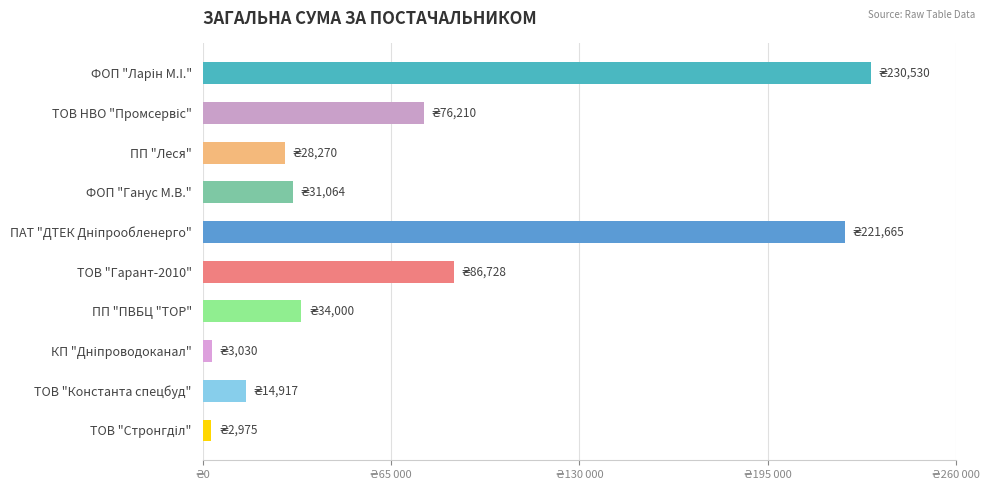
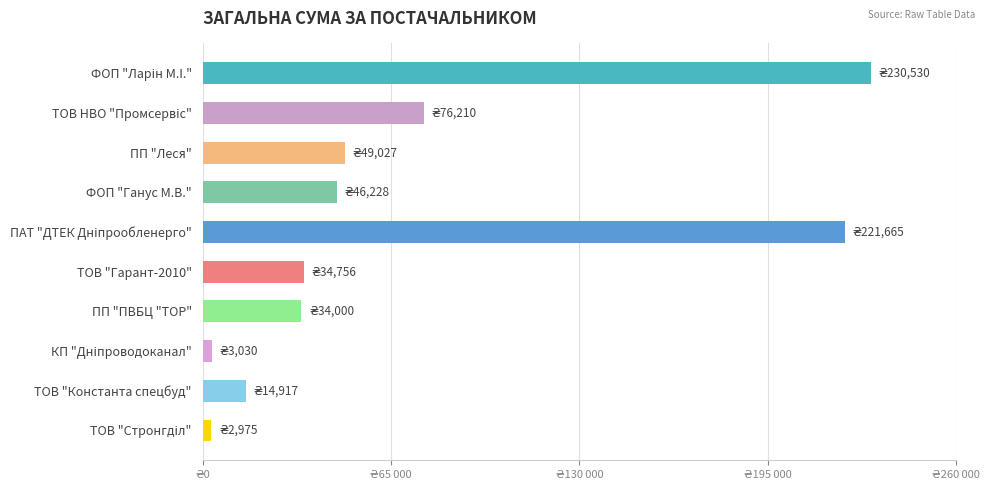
  {
    "ФОП \"Ларін М.І.\"": "230,530",
    "ТОВ НВО \"Промсервіс\"": "76,210",
-   "ПП \"Леся\"": "28,270",
-   "ФОП \"Ганус М.В.\"": "31,064",
+   "ПП \"Леся\"": "49,027",
+   "ФОП \"Ганус М.В.\"": "46,228",
    "ПАТ \"ДТЕК Дніпрообленерго\"": "221,665",
-   "ТОВ \"Гарант-2010\"": "86,728",
+   "ТОВ \"Гарант-2010\"": "34,756",
    "ПП \"ПВБЦ \"ТОР\"": "34,000",
    "КП \"Дніпроводоканал\"": "3,030",
    "ТОВ \"Константа спецбуд\"": "14,917",
    "ТОВ \"Стронгділ\"": "2,975"
  }
